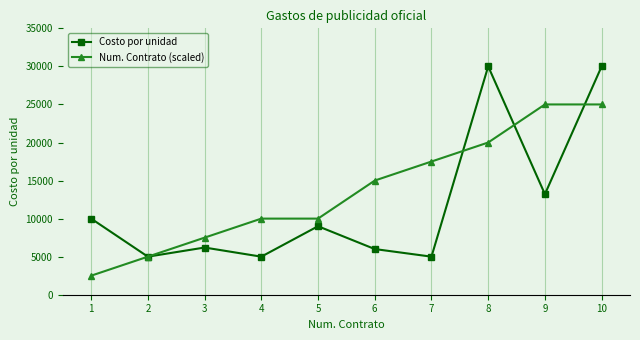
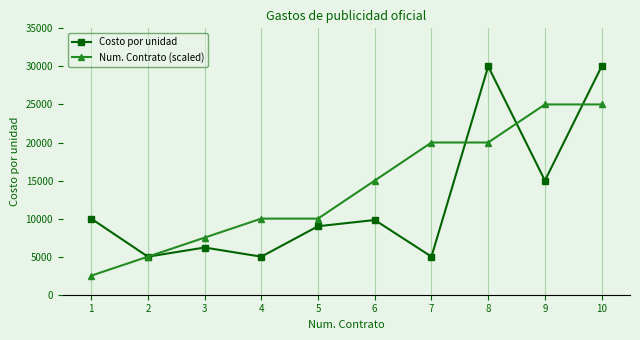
  {
    "Costo por unidad": {
      "1": 10000,
      "3": 6000,
      "4": 5000,
      "5": 9000,
-     "6": 6000,
+     "6": 10000,
      "7": 5000,
      "8": 30000,
-     "9": 13000,
+     "9": 15000,
      "10": 30000
    },
    "Num. Contrato (scaled)": {
      "1": 3000,
      "3": 8000,
      "4": 10000,
      "5": 10000,
      "6": 15000,
-     "7": 18000,
+     "7": 20000,
      "8": 20000,
      "9": 25000,
      "10": 25000
    }
  }
